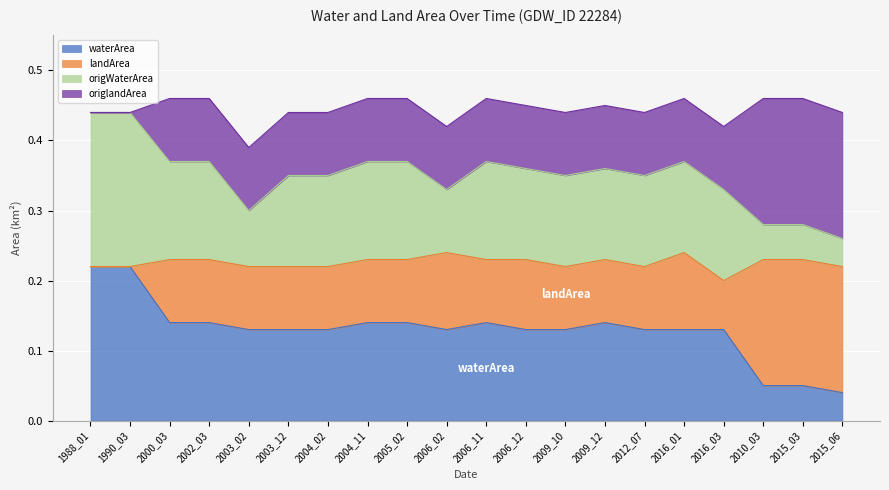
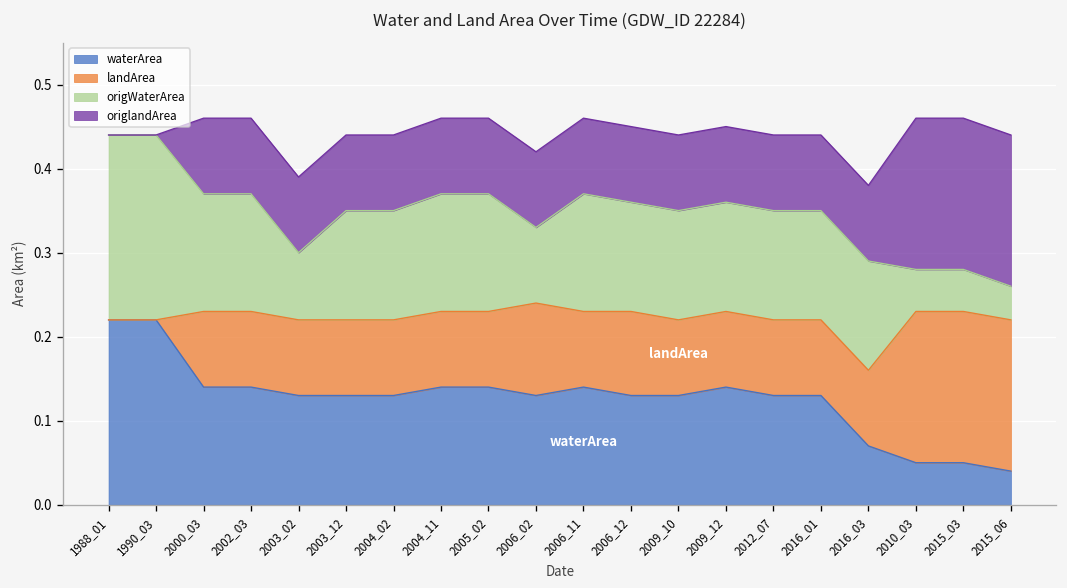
  {
    "waterArea": {
      "2000_03": 0.14,
      "2002_03": 0.14,
      "2003_02": 0.13,
      "2003_12": 0.13,
      "2004_02": 0.13,
      "2004_11": 0.14,
      "2005_02": 0.14,
      "2006_02": 0.13,
      "2006_11": 0.14,
      "2006_12": 0.13,
      "2009_10": 0.13,
      "2009_12": 0.14,
      "2012_07": 0.13,
      "2016_01": 0.13,
-     "2016_03": 0.13,
+     "2016_03": 0.07,
      "2010_03": 0.05,
      "2015_03": 0.05,
      "2015_06": 0.04
    },
    "landArea": {
      "2000_03": 0.09,
      "2002_03": 0.09,
      "2003_02": 0.09,
      "2003_12": 0.09,
      "2004_02": 0.09,
      "2004_11": 0.09,
      "2005_02": 0.09,
      "2006_02": 0.11,
      "2006_11": 0.09,
      "2006_12": 0.10,
      "2009_10": 0.09,
      "2009_12": 0.09,
      "2012_07": 0.09,
-     "2016_01": 0.11,
-     "2016_03": 0.07,
+     "2016_01": 0.09,
+     "2016_03": 0.09,
      "2010_03": 0.18,
      "2015_03": 0.18,
      "2015_06": 0.18
    },
    "origWaterArea": {
      "2000_03": 0.14,
      "2002_03": 0.14,
      "2003_02": 0.08,
      "2003_12": 0.13,
      "2004_02": 0.13,
      "2004_11": 0.14,
      "2005_02": 0.14,
      "2006_02": 0.09,
      "2006_11": 0.14,
      "2006_12": 0.13,
      "2009_10": 0.13,
      "2009_12": 0.13,
      "2012_07": 0.13,
      "2016_01": 0.13,
      "2016_03": 0.13,
      "2010_03": 0.05,
      "2015_03": 0.05,
      "2015_06": 0.04
    },
    "origlandArea": {
      "2000_03": 0.09,
      "2002_03": 0.09,
      "2003_02": 0.09,
      "2003_12": 0.09,
      "2004_02": 0.09,
      "2004_11": 0.09,
      "2005_02": 0.09,
      "2006_02": 0.09,
      "2006_11": 0.09,
      "2006_12": 0.09,
      "2009_10": 0.09,
      "2009_12": 0.09,
      "2012_07": 0.09,
      "2016_01": 0.09,
      "2016_03": 0.09,
      "2010_03": 0.18,
      "2015_03": 0.18,
      "2015_06": 0.18
    }
  }
